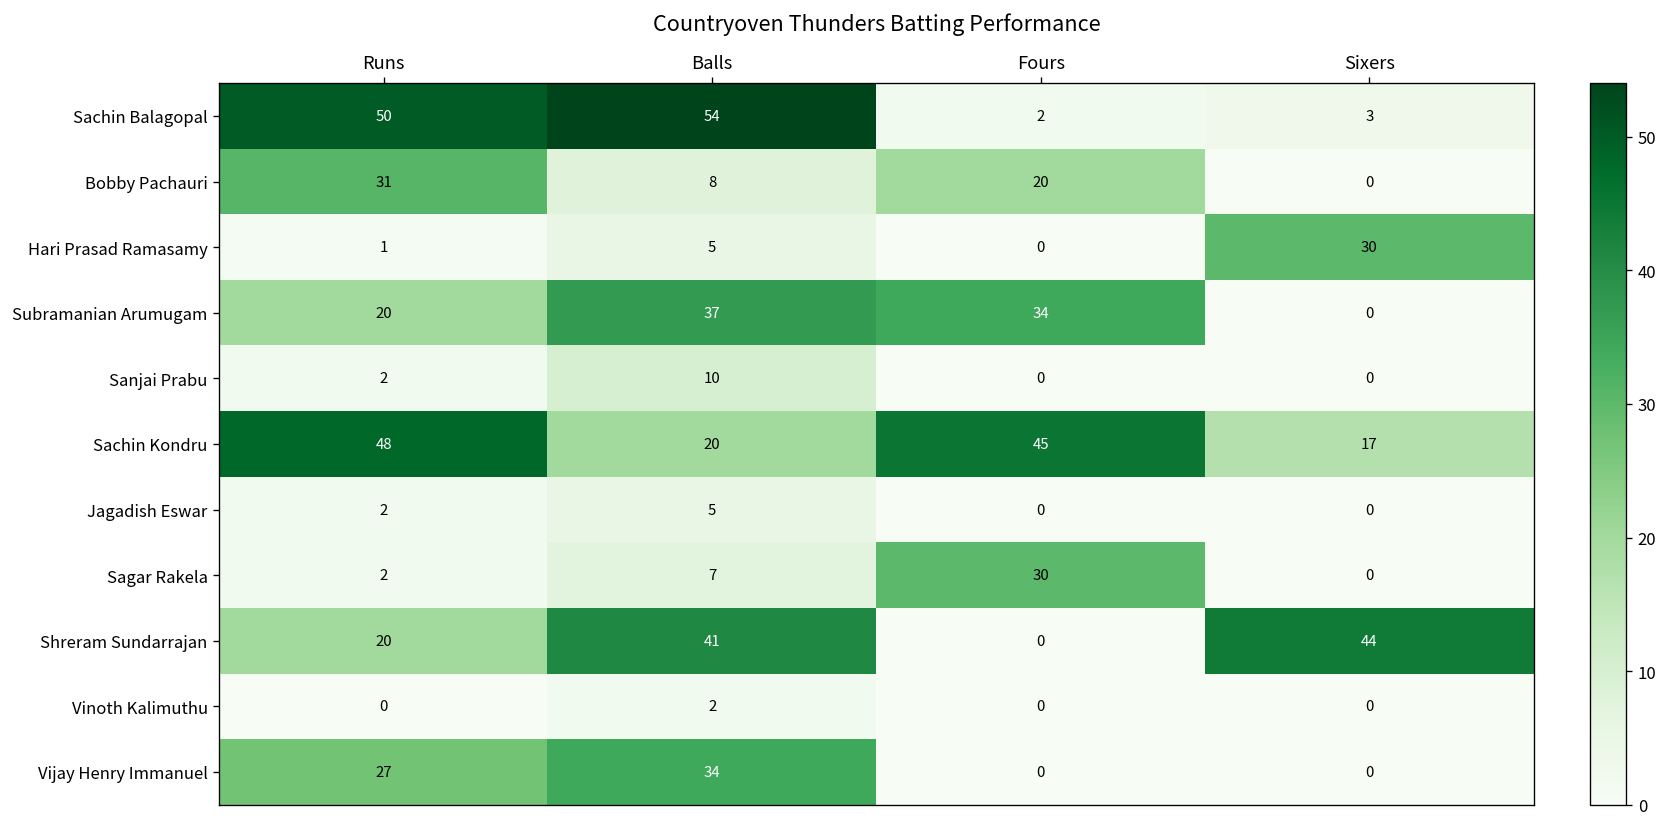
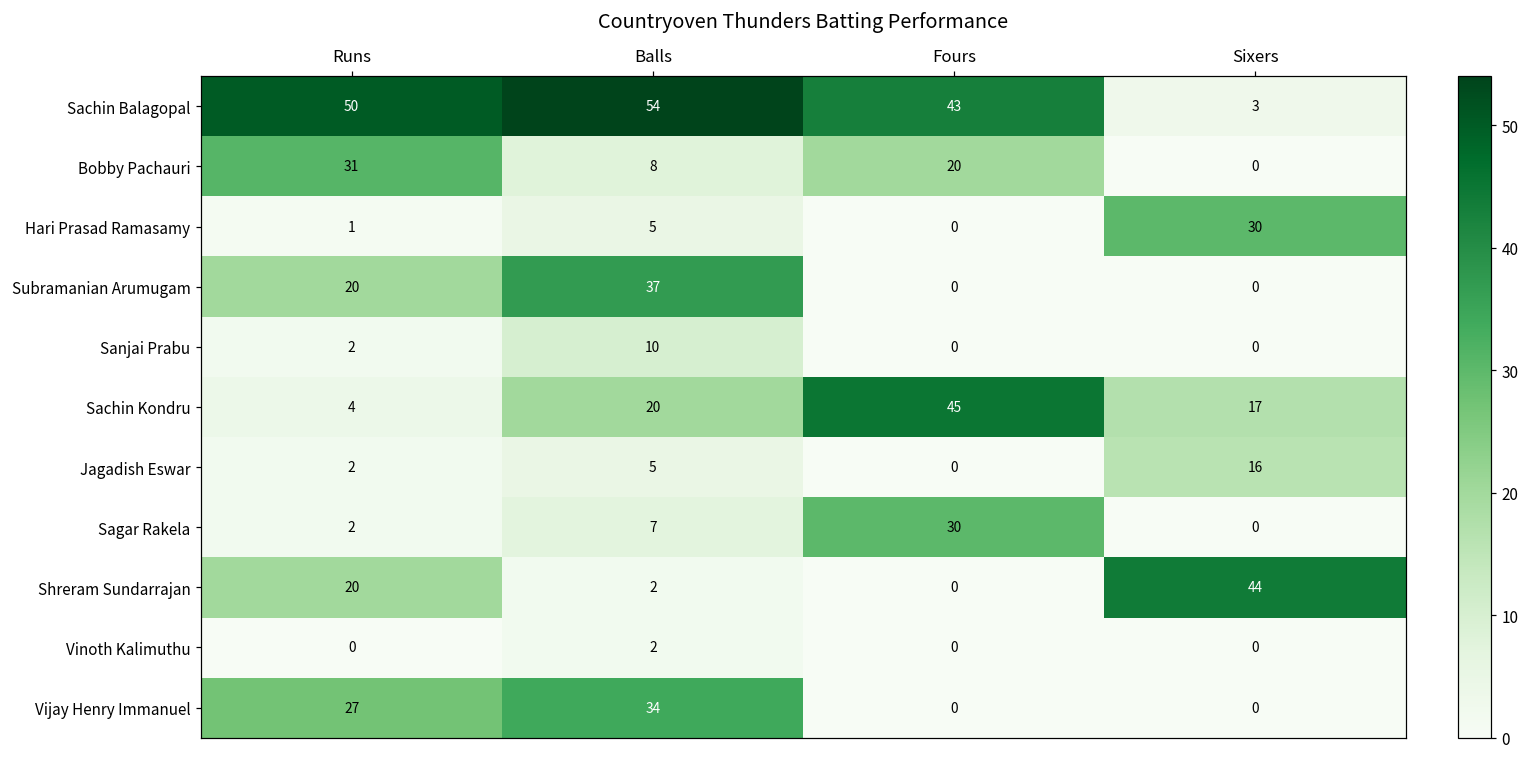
  {
    "Sachin Balagopal": {
      "Runs": 50,
      "Balls": 54,
-     "Fours": 2,
+     "Fours": 43,
      "Sixers": 3
    },
    "Bobby Pachauri": {
      "Runs": 31,
      "Balls": 8,
      "Fours": 20,
      "Sixers": 0
    },
    "Hari Prasad Ramasamy": {
      "Runs": 1,
      "Balls": 5,
      "Fours": 0,
      "Sixers": 30
    },
    "Subramanian Arumugam": {
      "Runs": 20,
      "Balls": 37,
-     "Fours": 34,
+     "Fours": 0,
      "Sixers": 0
    },
    "Sanjai Prabu": {
      "Runs": 2,
      "Balls": 10,
      "Fours": 0,
      "Sixers": 0
    },
    "Sachin Kondru": {
-     "Runs": 48,
+     "Runs": 4,
      "Balls": 20,
      "Fours": 45,
      "Sixers": 17
    },
    "Jagadish Eswar": {
      "Runs": 2,
      "Balls": 5,
      "Fours": 0,
-     "Sixers": 0
+     "Sixers": 16
    },
    "Sagar Rakela": {
      "Runs": 2,
      "Balls": 7,
      "Fours": 30,
      "Sixers": 0
    },
    "Shreram Sundarrajan": {
      "Runs": 20,
-     "Balls": 41,
+     "Balls": 2,
      "Fours": 0,
      "Sixers": 44
    },
    "Vinoth Kalimuthu": {
      "Runs": 0,
      "Balls": 2,
      "Fours": 0,
      "Sixers": 0
    },
    "Vijay Henry Immanuel": {
      "Runs": 27,
      "Balls": 34,
      "Fours": 0,
      "Sixers": 0
    }
  }
